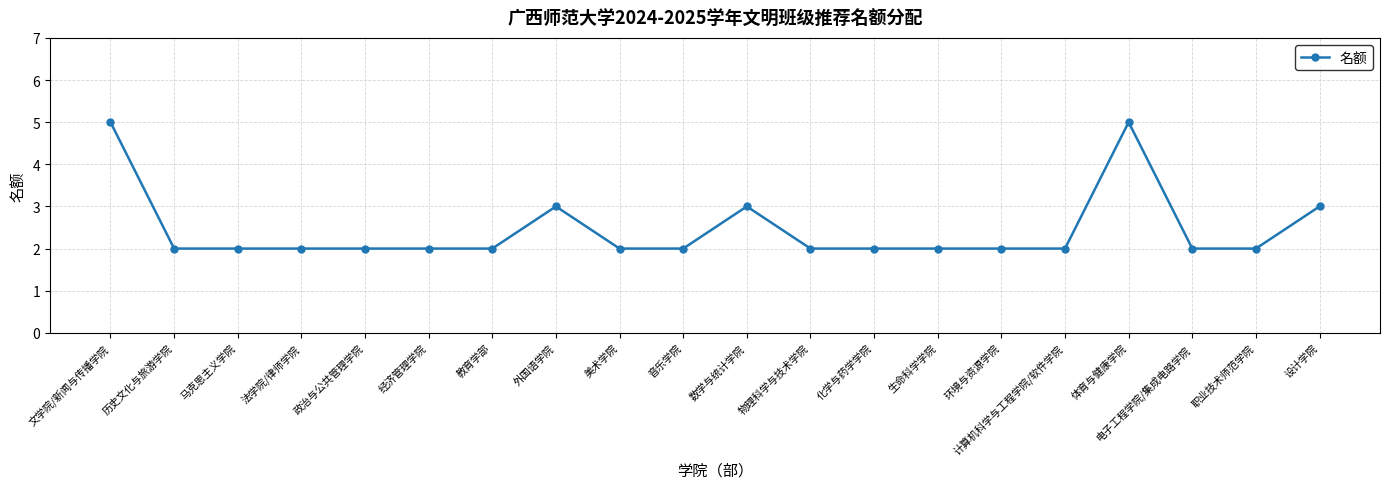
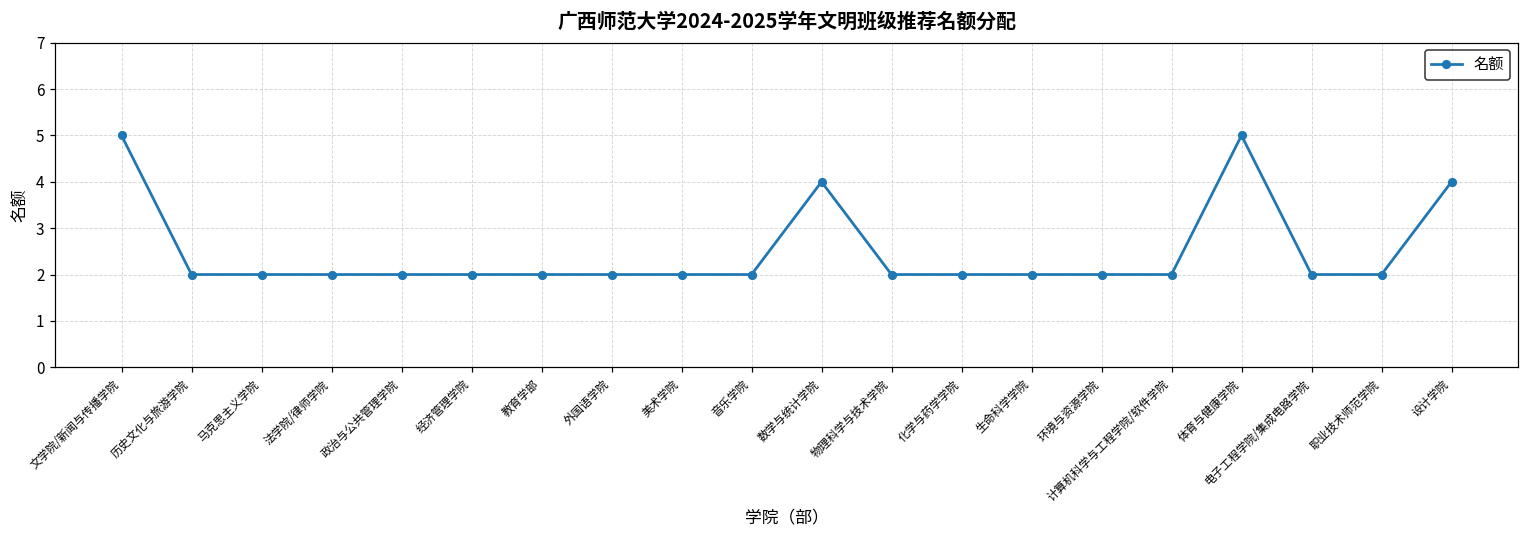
  {
    "文学院/新闻与传播学院": 5,
    "历史文化与旅游学院": 2,
    "马克思主义学院": 2,
    "法学院/律师学院": 2,
    "政治与公共管理学院": 2,
    "经济管理学院": 2,
    "教育学部": 2,
-   "外国语学院": 3,
+   "外国语学院": 2,
    "美术学院": 2,
    "音乐学院": 2,
-   "数学与统计学院": 3,
+   "数学与统计学院": 4,
    "物理科学与技术学院": 2,
    "化学与药学学院": 2,
    "生命科学学院": 2,
    "环境与资源学院": 2,
    "计算机科学与工程学院/软件学院": 2,
    "体育与健康学院": 5,
    "电子工程学院/集成电路学院": 2,
    "职业技术师范学院": 2,
-   "设计学院": 3
+   "设计学院": 4
  }
